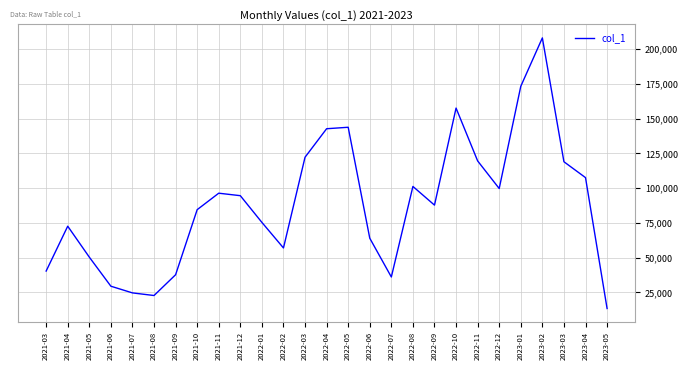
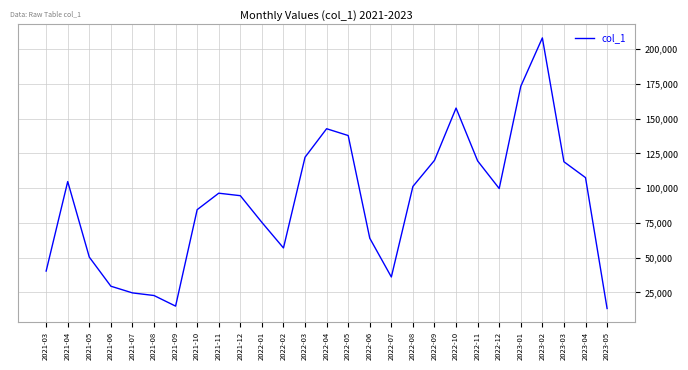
  {
    "2021-03": "40,000",
-   "2021-04": "73,000",
+   "2021-04": "105,000",
    "2021-05": "50,000",
    "2021-06": "29,000",
    "2021-07": "25,000",
    "2021-08": "23,000",
-   "2021-09": "38,000",
+   "2021-09": "15,000",
    "2021-10": "85,000",
    "2021-11": "96,000",
    "2021-12": "95,000",
    "2022-01": "75,000",
    "2022-02": "57,000",
    "2022-03": "122,000",
    "2022-04": "143,000",
-   "2022-05": "144,000",
+   "2022-05": "138,000",
    "2022-06": "64,000",
    "2022-07": "36,000",
    "2022-08": "101,000",
-   "2022-09": "88,000",
+   "2022-09": "120,000",
    "2022-10": "158,000",
    "2022-11": "120,000",
    "2022-12": "100,000",
    "2023-01": "173,000",
    "2023-02": "208,000",
    "2023-03": "119,000",
    "2023-04": "108,000",
    "2023-05": "13,000"
  }
